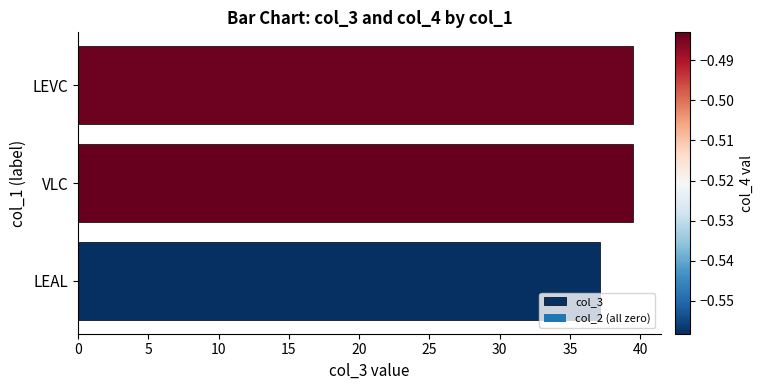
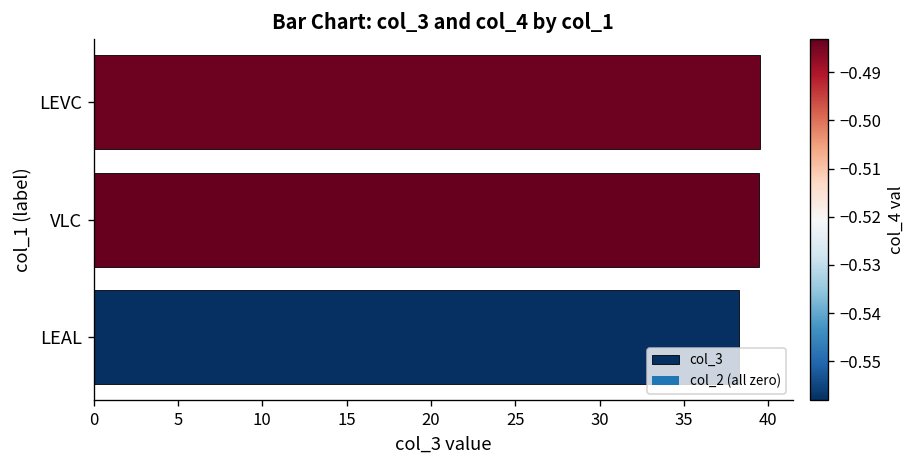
  {
    "LEVC": 39.5,
    "VLC": 39.5,
-   "LEAL": 37.2
+   "LEAL": 38.3
  }
